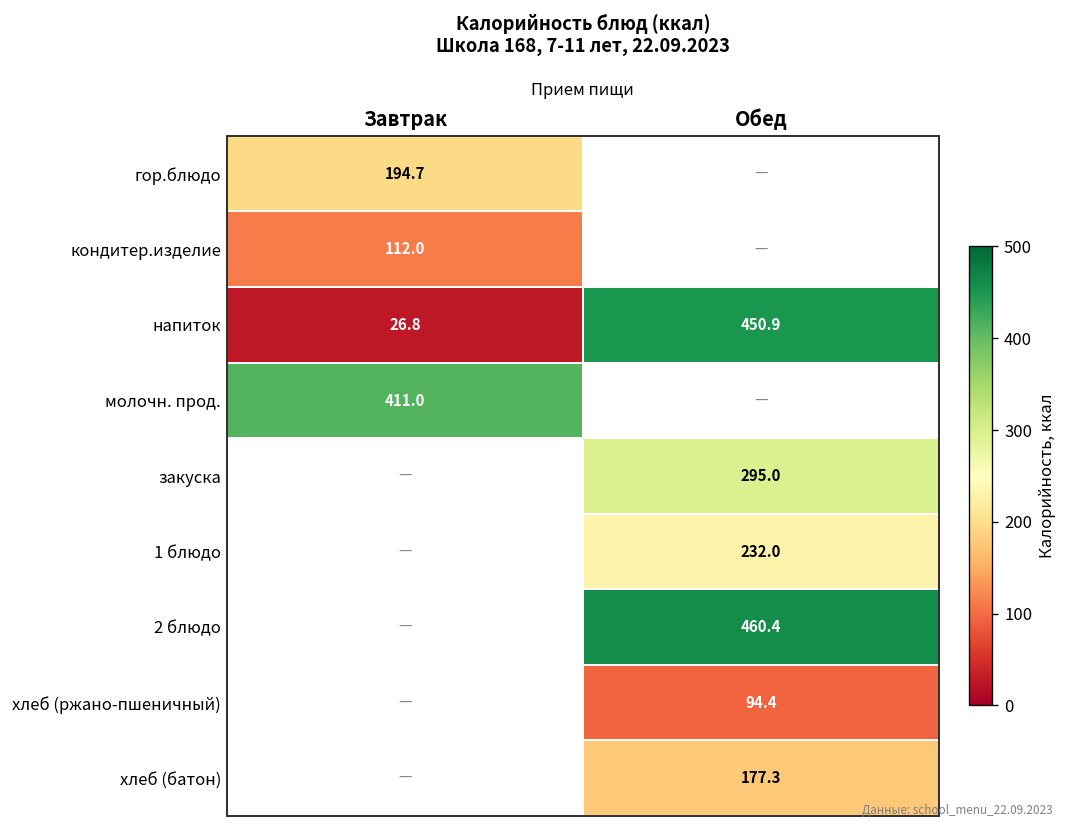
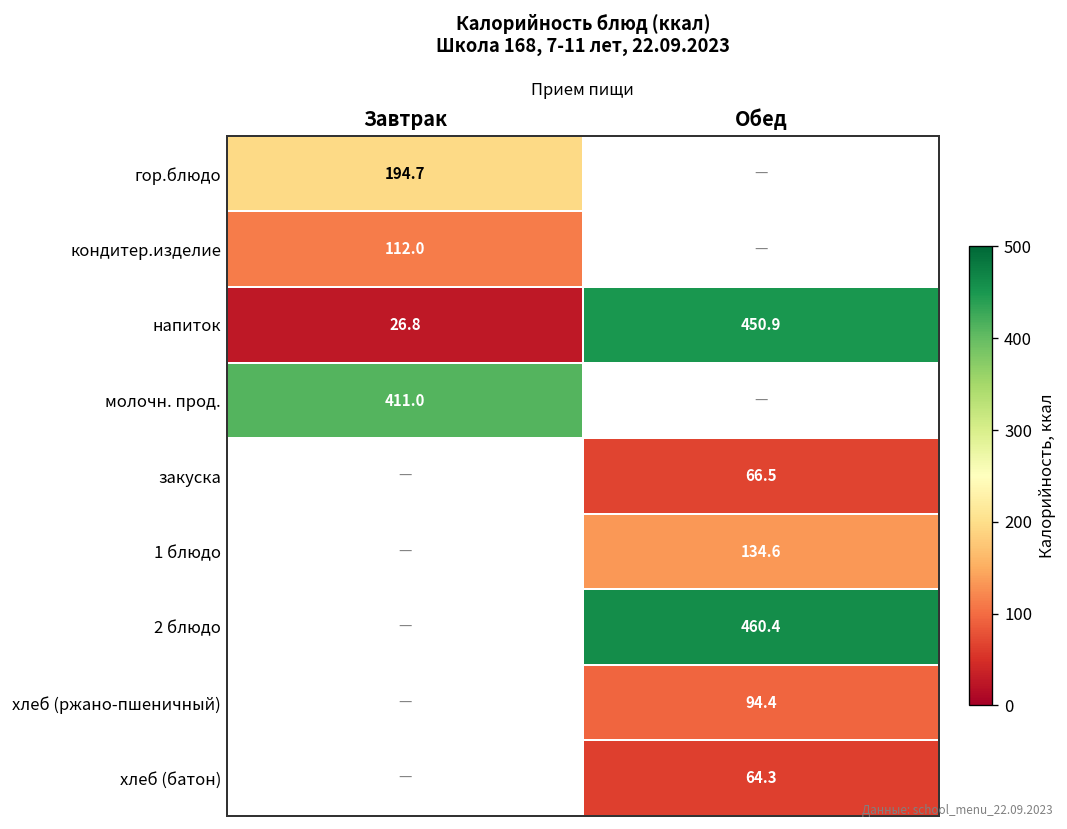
  {
    "гор.блюдо": {
      "Завтрак": 194.7
    },
    "кондитер.изделие": {
      "Завтрак": 112.0
    },
    "напиток": {
      "Завтрак": 26.8,
      "Обед": 450.9
    },
    "молочн. прод.": {
      "Завтрак": 411.0
    },
    "закуска": {
-     "Обед": 295.0
+     "Обед": 66.5
    },
    "1 блюдо": {
-     "Обед": 232.0
+     "Обед": 134.6
    },
    "2 блюдо": {
      "Обед": 460.4
    },
    "хлеб (ржано-пшеничный)": {
      "Обед": 94.4
    },
    "хлеб (батон)": {
-     "Обед": 177.3
+     "Обед": 64.3
    }
  }
